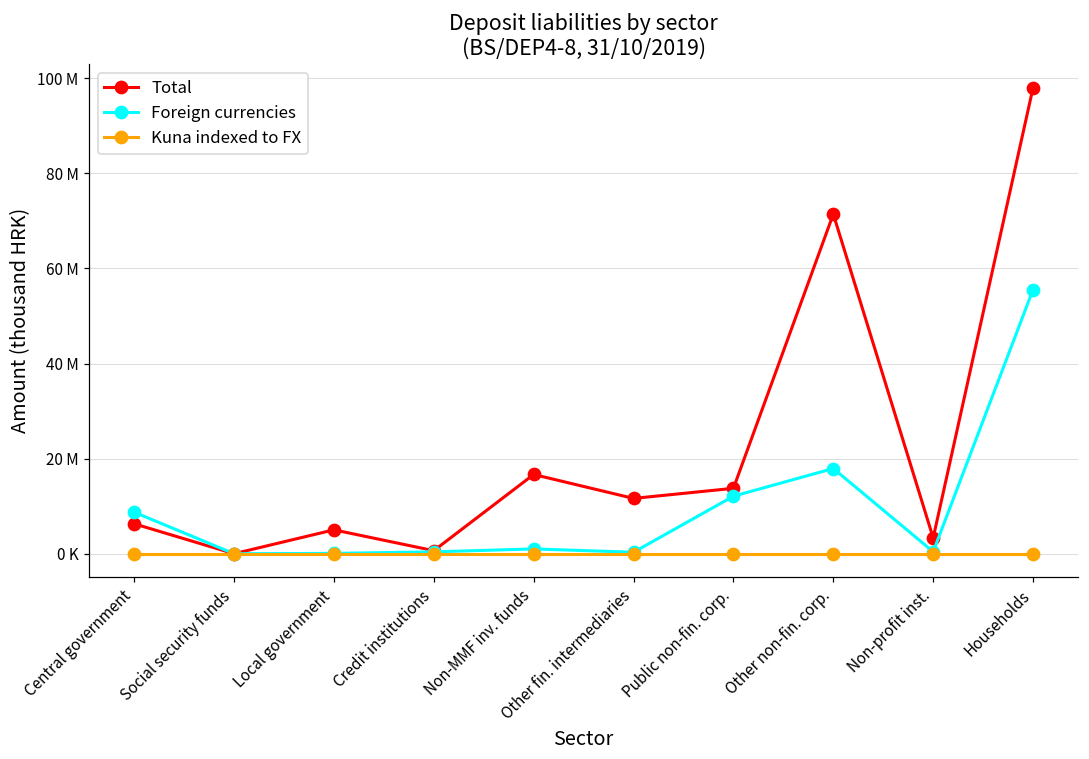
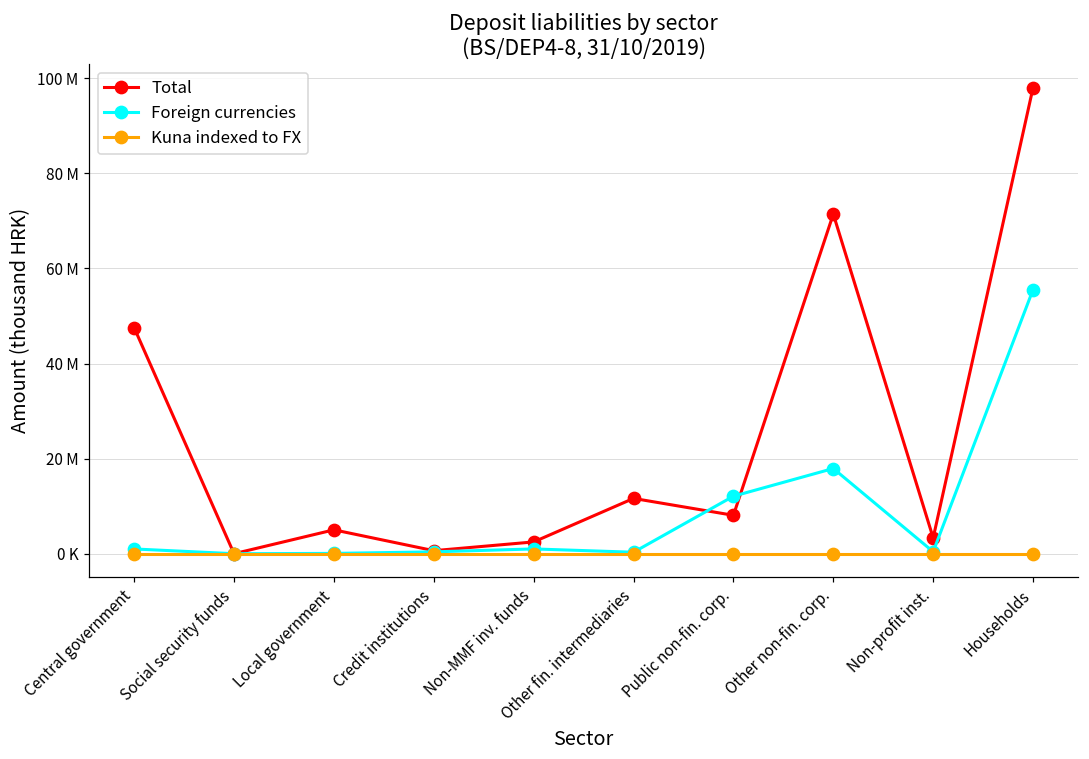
  {
    "Total": {
-     "Central government": 6000000,
+     "Central government": 48000000,
      "Local government": 5000000,
-     "Non-MMF inv. funds": 17000000,
+     "Non-MMF inv. funds": 2000000,
      "Other fin. intermediaries": 12000000,
-     "Public non-fin. corp.": 14000000,
+     "Public non-fin. corp.": 8000000,
      "Other non-fin. corp.": 71000000,
      "Non-profit inst.": 3000000,
      "Households": 98000000
    },
    "Foreign currencies": {
-     "Central government": 9000000,
+     "Central government": 1000000,
      "Non-MMF inv. funds": 1000000,
      "Public non-fin. corp.": 12000000,
      "Other non-fin. corp.": 18000000,
      "Households": 56000000
    },
    "Kuna indexed to FX": {
      "Central government": 0,
      "Non-MMF inv. funds": 0,
      "Public non-fin. corp.": 0,
      "Other non-fin. corp.": 0,
      "Households": 0
    }
  }
